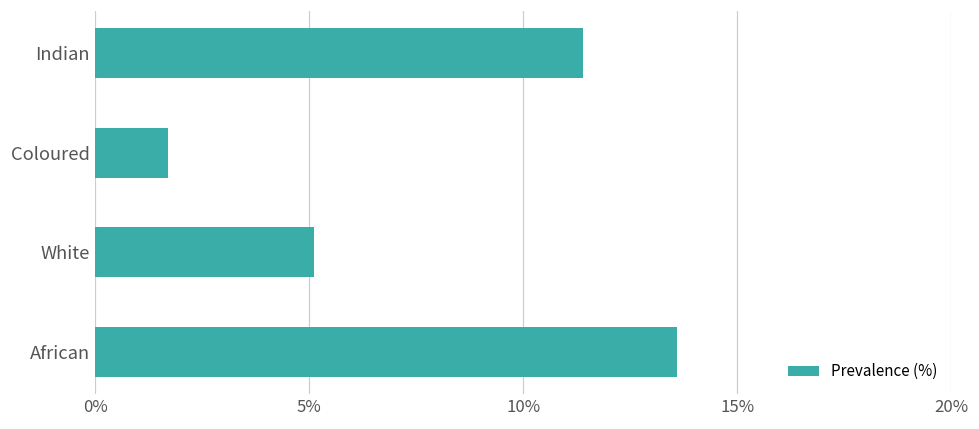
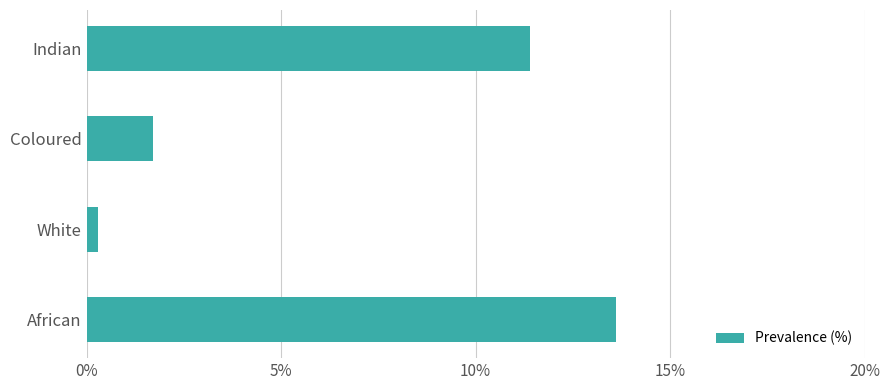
  {
    "Indian": "11.4%",
    "Coloured": "1.7%",
-   "White": "5.1%",
+   "White": "0.3%",
    "African": "13.6%"
  }
